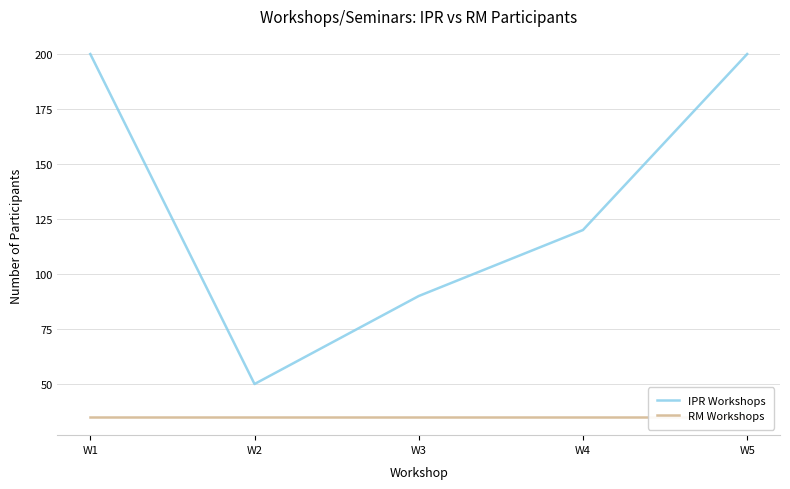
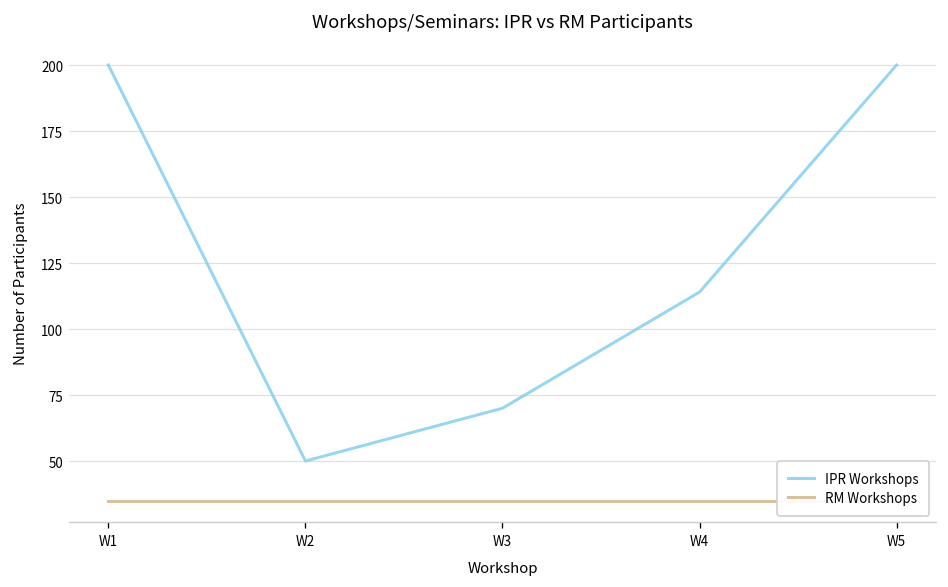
  {
    "IPR Workshops": {
      "W1": 200,
      "W2": 50,
-     "W3": 90,
-     "W4": 120,
+     "W3": 70,
+     "W4": 114,
      "W5": 200
    },
    "RM Workshops": {
      "W1": 35,
      "W2": 35,
      "W3": 35,
      "W4": 35
    }
  }
